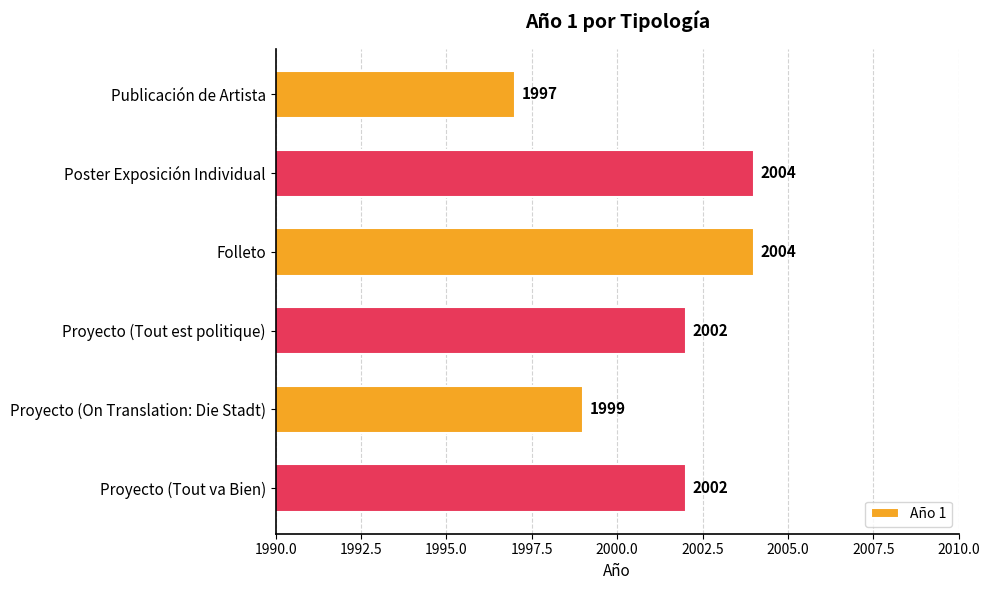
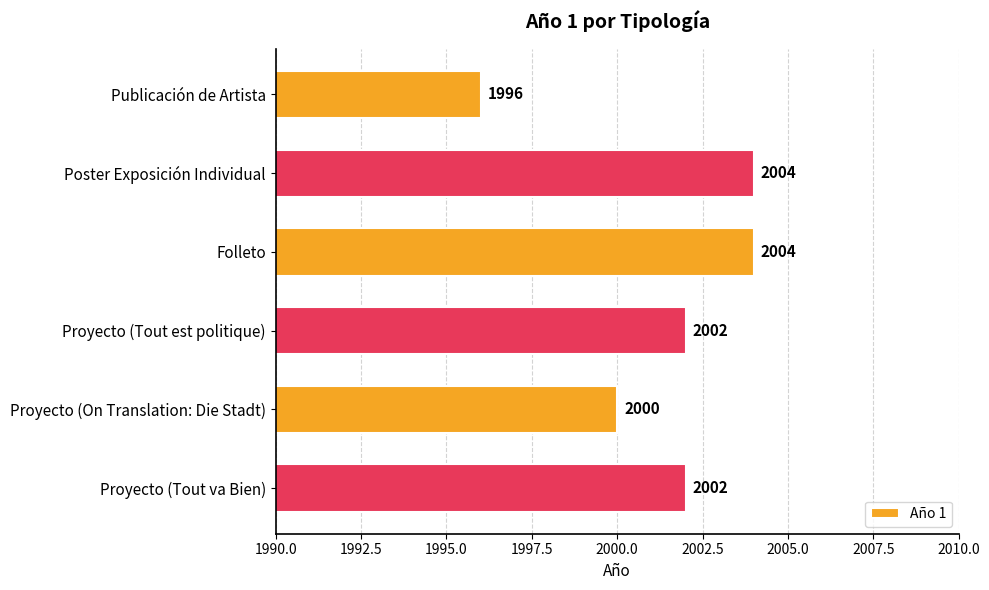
  {
-   "Publicación de Artista": 1997,
+   "Publicación de Artista": 1996,
    "Poster Exposición Individual": 2004,
    "Folleto": 2004,
    "Proyecto (Tout est politique)": 2002,
-   "Proyecto (On Translation: Die Stadt)": 1999,
+   "Proyecto (On Translation: Die Stadt)": 2000,
    "Proyecto (Tout va Bien)": 2002
  }
